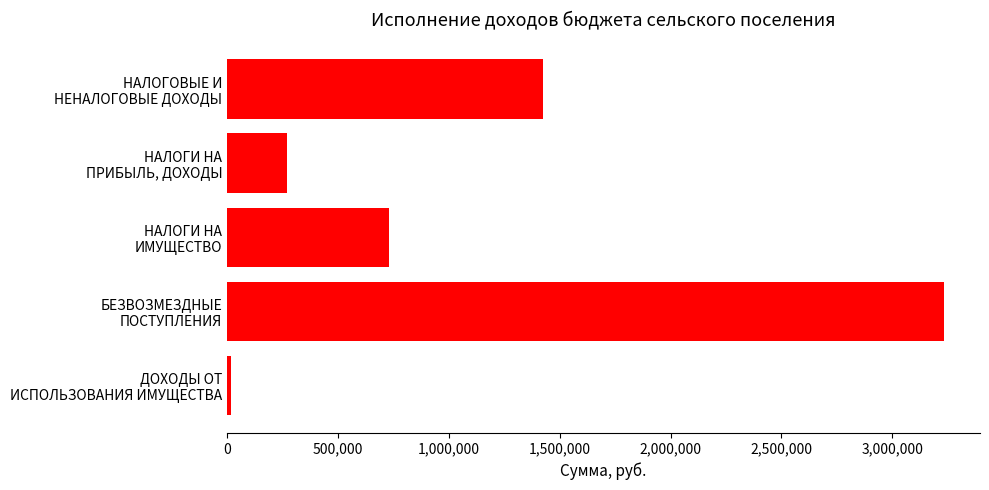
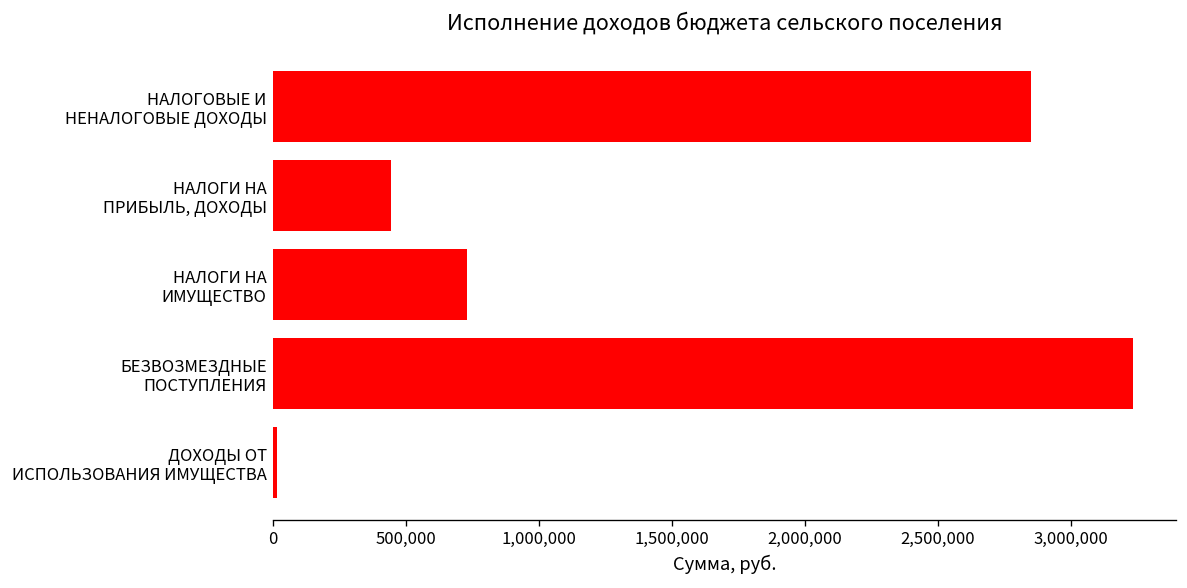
  {
-   "НАЛОГОВЫЕ И НЕНАЛОГОВЫЕ ДОХОДЫ": "1,430,000",
-   "НАЛОГИ НА ПРИБЫЛЬ, ДОХОДЫ": "270,000",
+   "НАЛОГОВЫЕ И НЕНАЛОГОВЫЕ ДОХОДЫ": "2,850,000",
+   "НАЛОГИ НА ПРИБЫЛЬ, ДОХОДЫ": "450,000",
    "НАЛОГИ НА ИМУЩЕСТВО": "730,000",
    "БЕЗВОЗМЕЗДНЫЕ ПОСТУПЛЕНИЯ": "3,230,000",
    "ДОХОДЫ ОТ ИСПОЛЬЗОВАНИЯ ИМУЩЕСТВА": "20,000"
  }
